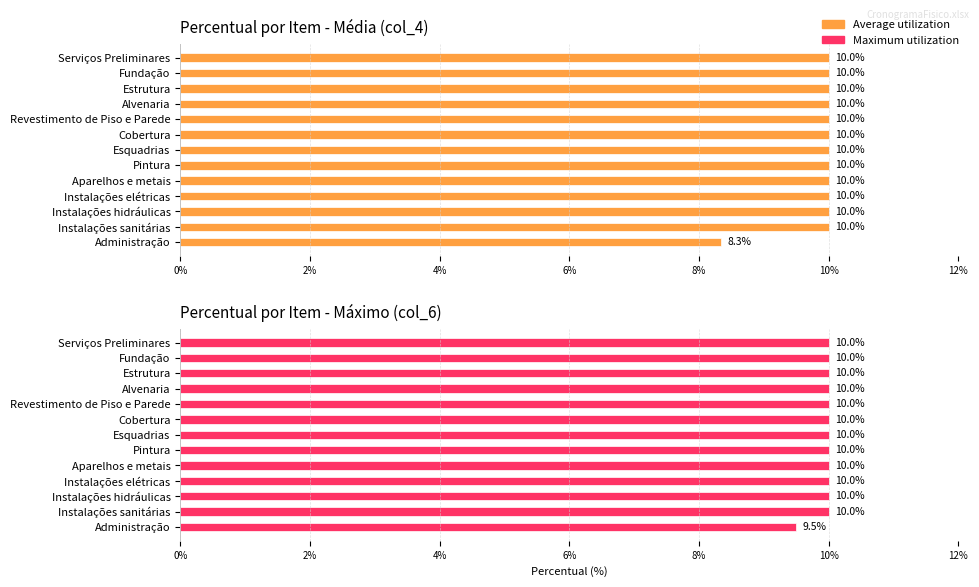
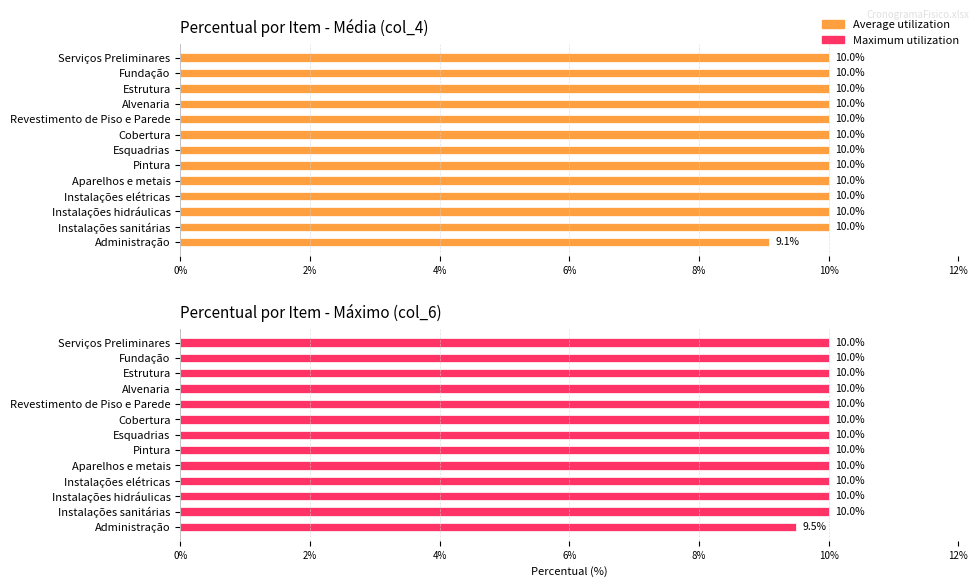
  {
    "Percentual por Item - Média (col_4)": {
      "Serviços Preliminares": "10.0%",
      "Fundação": "10.0%",
      "Estrutura": "10.0%",
      "Alvenaria": "10.0%",
      "Revestimento de Piso e Parede": "10.0%",
      "Cobertura": "10.0%",
      "Esquadrias": "10.0%",
      "Pintura": "10.0%",
      "Aparelhos e metais": "10.0%",
      "Instalações elétricas": "10.0%",
      "Instalações hidráulicas": "10.0%",
      "Instalações sanitárias": "10.0%",
-     "Administração": "8.3%"
+     "Administração": "9.1%"
    },
    "Percentual por Item - Máximo (col_6)": {
      "Serviços Preliminares": "10.0%",
      "Fundação": "10.0%",
      "Estrutura": "10.0%",
      "Alvenaria": "10.0%",
      "Revestimento de Piso e Parede": "10.0%",
      "Cobertura": "10.0%",
      "Esquadrias": "10.0%",
      "Pintura": "10.0%",
      "Aparelhos e metais": "10.0%",
      "Instalações elétricas": "10.0%",
      "Instalações hidráulicas": "10.0%",
      "Instalações sanitárias": "10.0%",
      "Administração": "9.5%"
    }
  }
